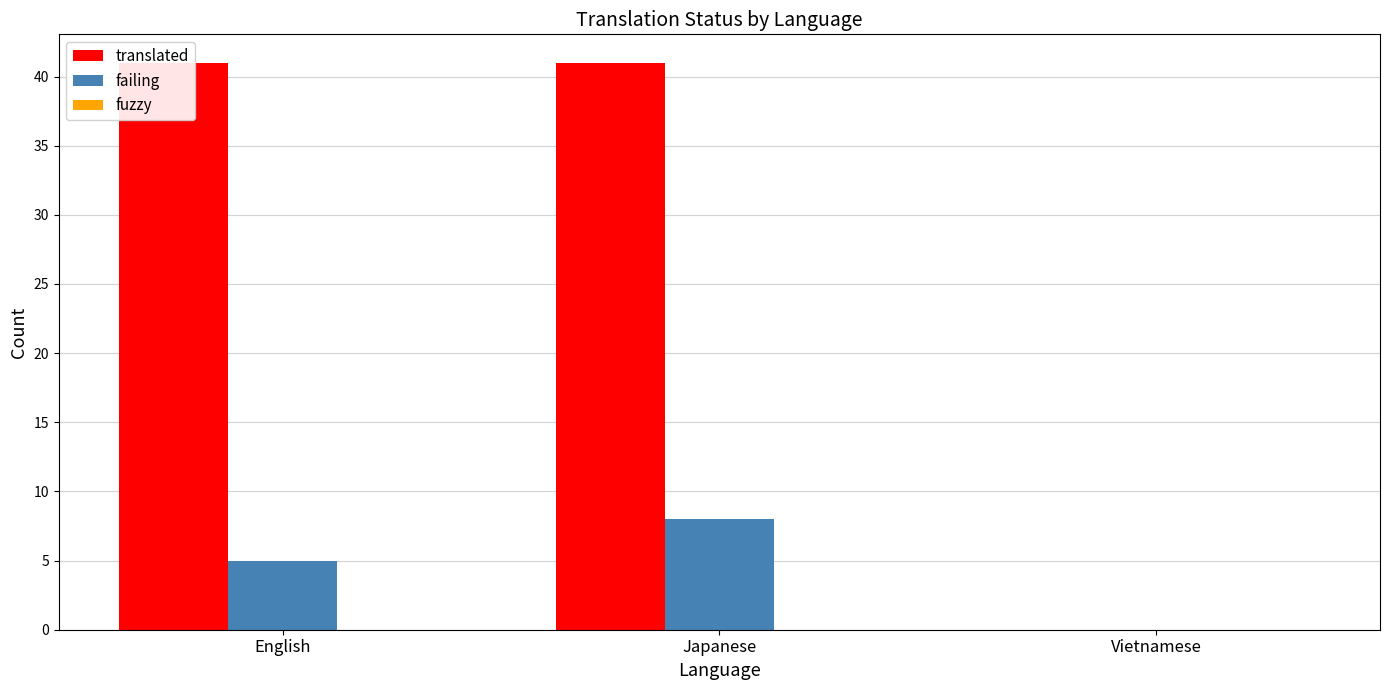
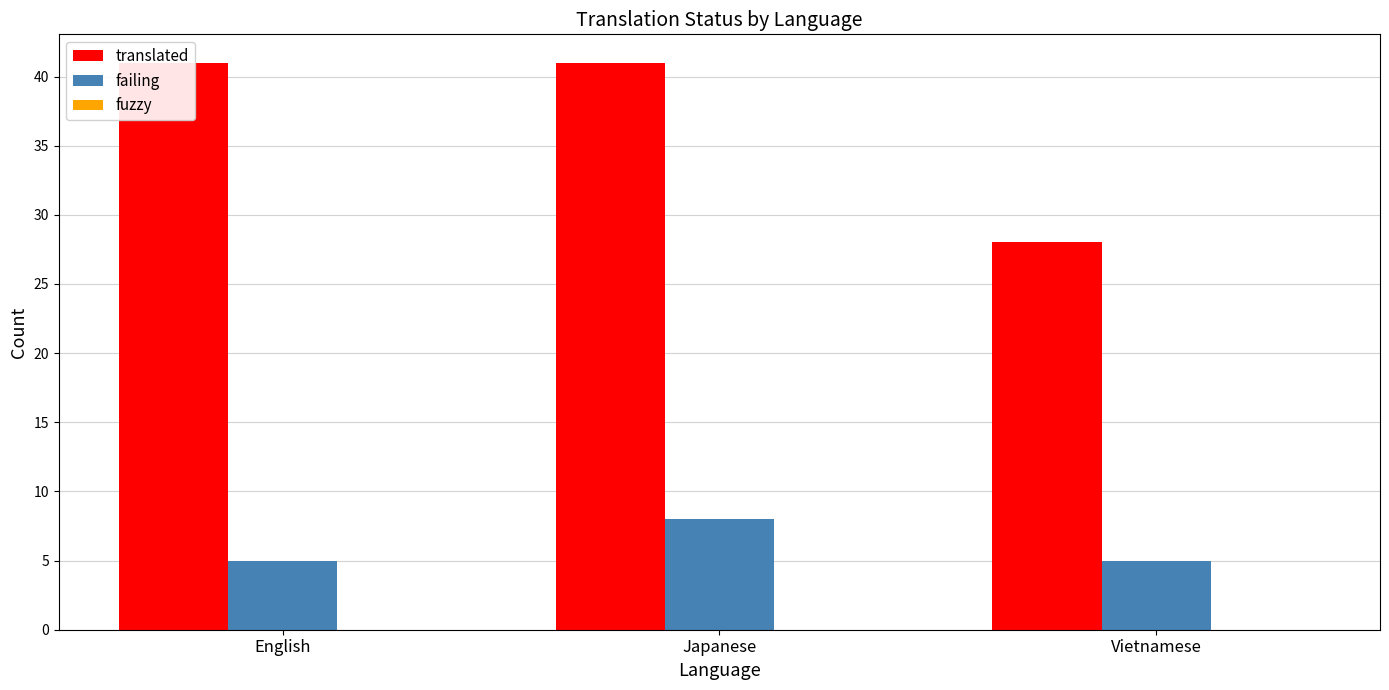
  {
    "translated": {
      "Japanese": 41,
-     "Vietnamese": 0
+     "Vietnamese": 28
    },
    "failing": {
      "English": 5,
      "Japanese": 8,
-     "Vietnamese": 0
+     "Vietnamese": 5
    },
    "fuzzy": {
      "English": 0,
      "Japanese": 0,
      "Vietnamese": 0
    }
  }
